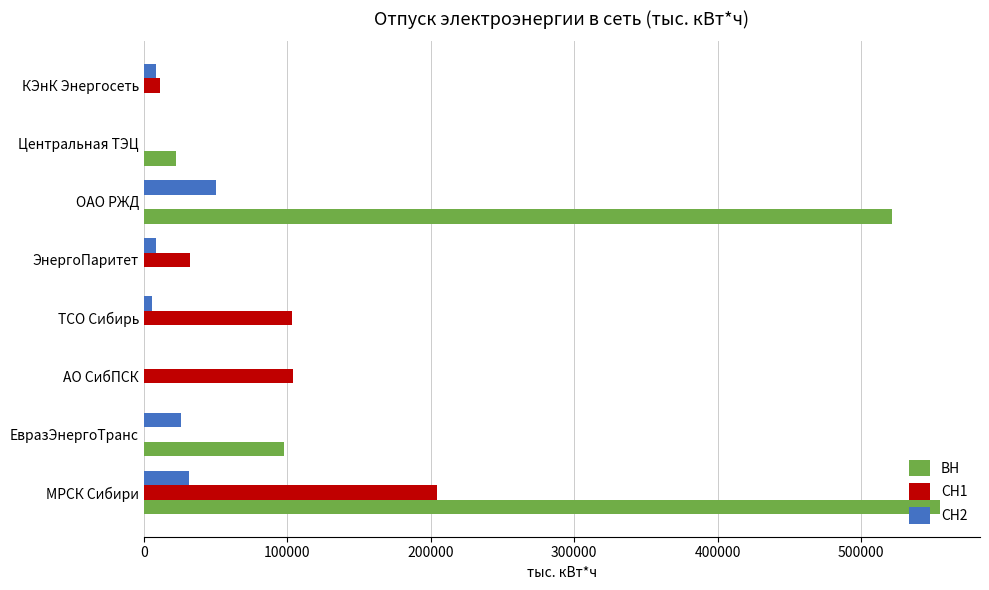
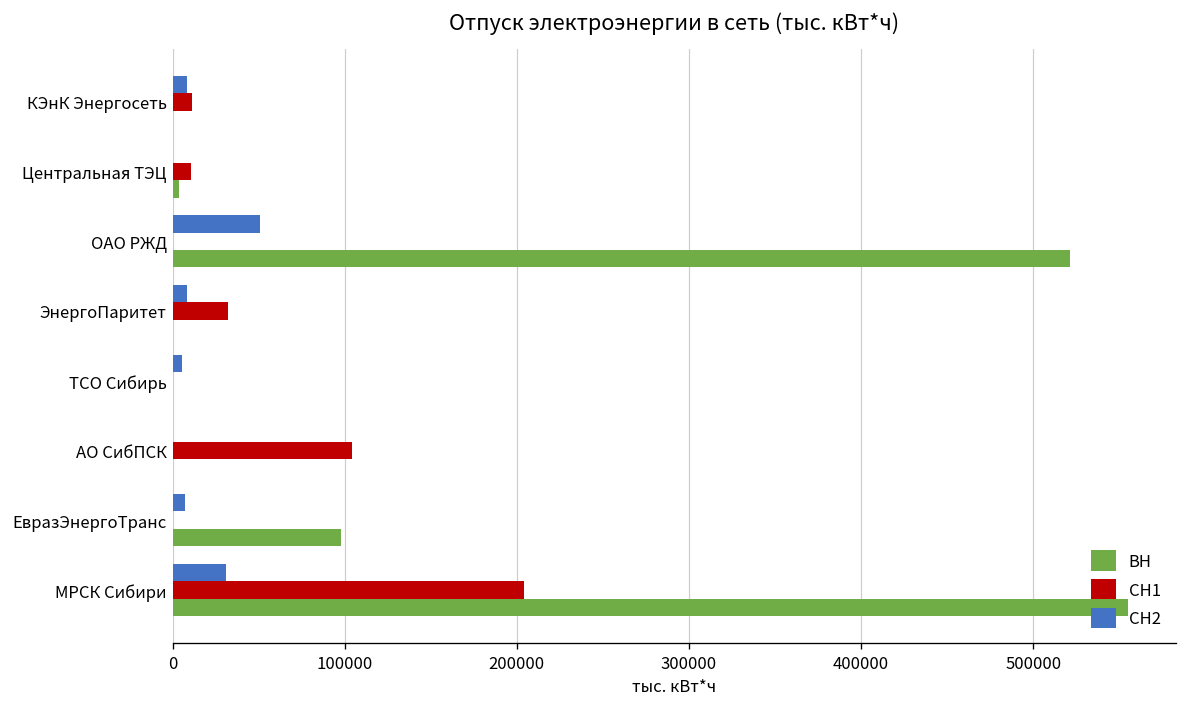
  {
    "ВН": {
      "КЭнК Энергосеть": 0,
-     "Центральная ТЭЦ": 22000,
+     "Центральная ТЭЦ": 3000,
      "ОАО РЖД": 521000,
      "ЭнергоПаритет": 0,
      "ТСО Сибирь": 0,
      "АО СибПСК": 0,
      "ЕвразЭнергоТранс": 98000,
      "МРСК Сибири": 555000
    },
    "СН1": {
      "КЭнК Энергосеть": 11000,
-     "Центральная ТЭЦ": 0,
+     "Центральная ТЭЦ": 10000,
      "ОАО РЖД": 0,
      "ЭнергоПаритет": 32000,
-     "ТСО Сибирь": 103000,
+     "ТСО Сибирь": 0,
      "АО СибПСК": 104000,
      "ЕвразЭнергоТранс": 0,
      "МРСК Сибири": 204000
    },
    "СН2": {
      "КЭнК Энергосеть": 8000,
      "Центральная ТЭЦ": 0,
      "ОАО РЖД": 51000,
      "ЭнергоПаритет": 8000,
      "ТСО Сибирь": 6000,
      "АО СибПСК": 0,
-     "ЕвразЭнергоТранс": 26000,
+     "ЕвразЭнергоТранс": 7000,
      "МРСК Сибири": 31000
    }
  }
